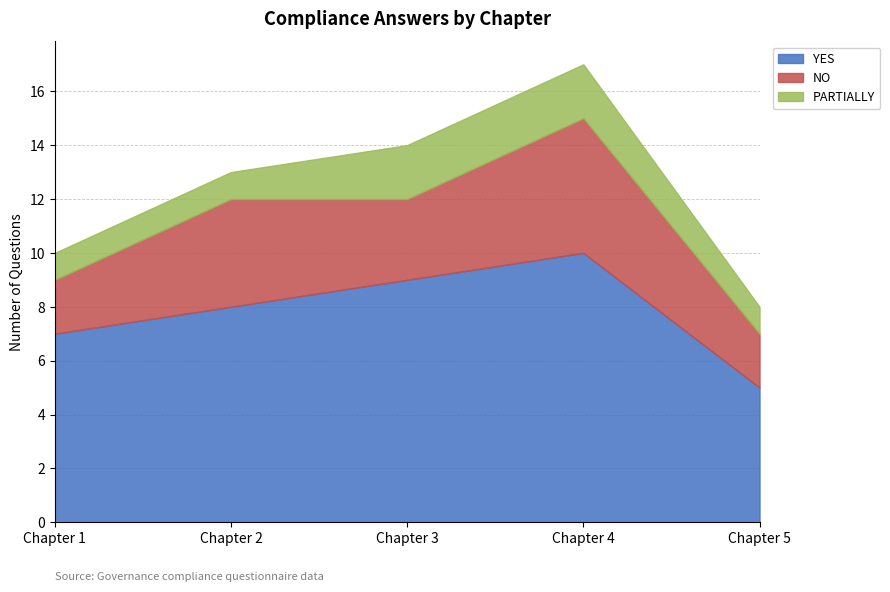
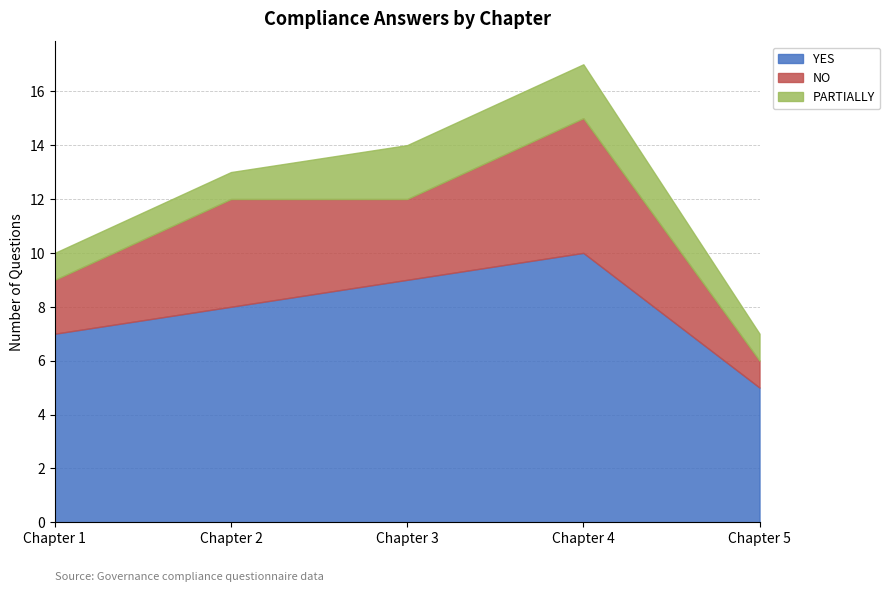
  {
    "YES": {
      "Chapter 1": 7,
      "Chapter 2": 8,
      "Chapter 3": 9,
      "Chapter 4": 10,
      "Chapter 5": 5
    },
    "NO": {
      "Chapter 1": 2,
      "Chapter 2": 4,
      "Chapter 3": 3,
      "Chapter 4": 5,
-     "Chapter 5": 2
+     "Chapter 5": 1
    },
    "PARTIALLY": {
      "Chapter 1": 1,
      "Chapter 2": 1,
      "Chapter 3": 2,
      "Chapter 4": 2,
      "Chapter 5": 1
    }
  }
